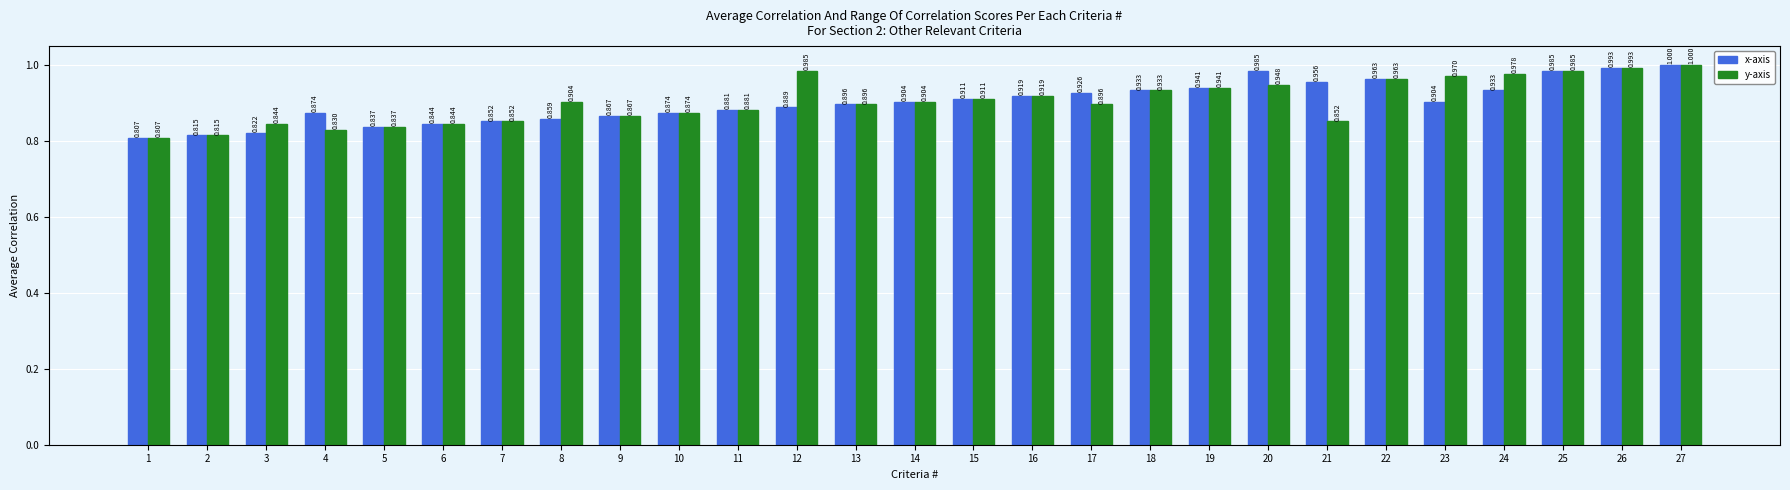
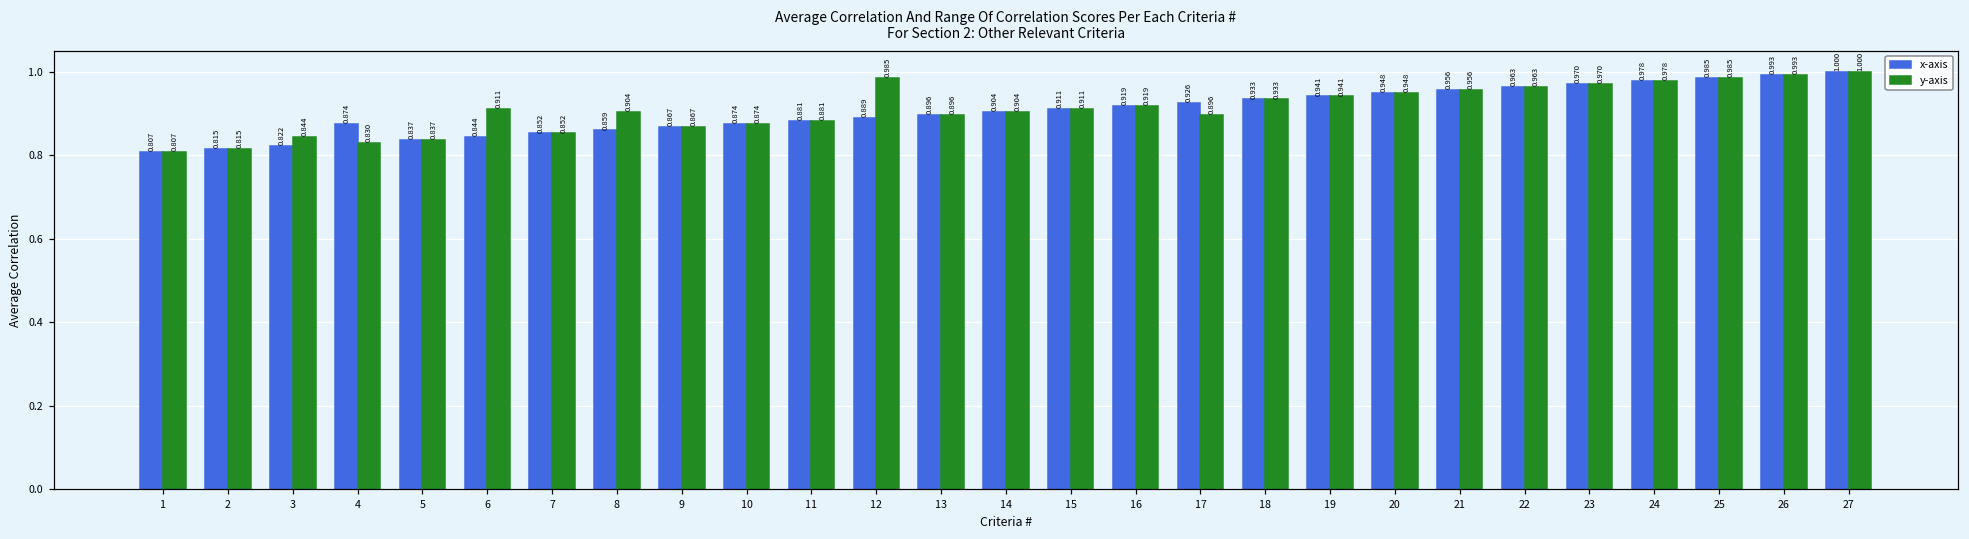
  {
    "x-axis": {
      "1": 0.807,
      "2": 0.815,
      "3": 0.822,
      "4": 0.874,
      "5": 0.837,
      "6": 0.844,
      "7": 0.852,
      "8": 0.859,
      "9": 0.867,
      "10": 0.874,
      "11": 0.881,
      "12": 0.889,
      "13": 0.896,
      "14": 0.904,
      "15": 0.911,
      "16": 0.919,
      "17": 0.926,
      "18": 0.933,
      "19": 0.941,
-     "20": 0.985,
+     "20": 0.948,
      "21": 0.956,
      "22": 0.963,
-     "23": 0.904,
-     "24": 0.933,
+     "23": 0.970,
+     "24": 0.978,
      "25": 0.985,
      "26": 0.993,
      "27": 1.000
    },
    "y-axis": {
      "1": 0.807,
      "2": 0.815,
      "3": 0.844,
      "4": 0.830,
      "5": 0.837,
-     "6": 0.844,
+     "6": 0.911,
      "7": 0.852,
      "8": 0.904,
      "9": 0.867,
      "10": 0.874,
      "11": 0.881,
      "12": 0.985,
      "13": 0.896,
      "14": 0.904,
      "15": 0.911,
      "16": 0.919,
      "17": 0.896,
      "18": 0.933,
      "19": 0.941,
      "20": 0.948,
-     "21": 0.852,
+     "21": 0.956,
      "22": 0.963,
      "23": 0.970,
      "24": 0.978,
      "25": 0.985,
      "26": 0.993,
      "27": 1.000
    }
  }
